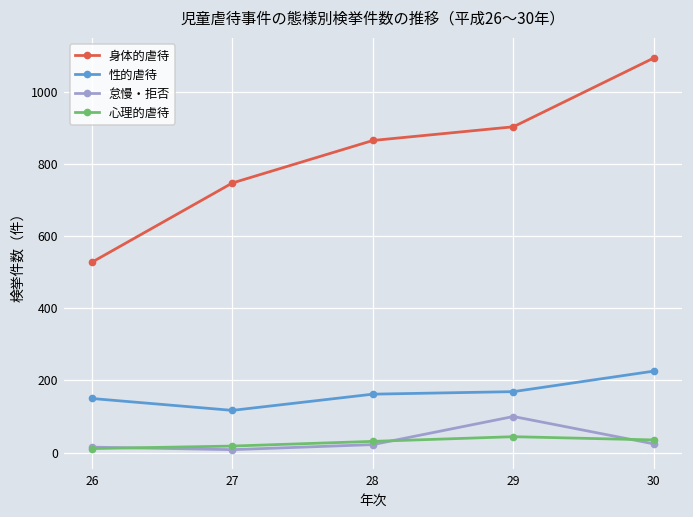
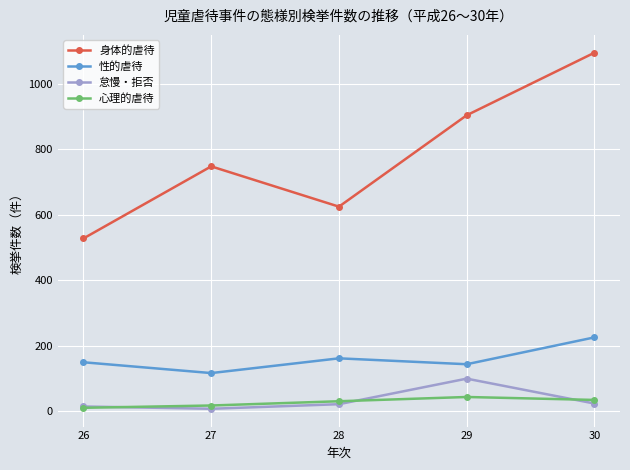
  {
    "身体的虐待": {
      "26": 530,
      "27": 750,
-     "28": 870,
+     "28": 630,
      "29": 900,
      "30": 1100
    },
    "性的虐待": {
      "26": 150,
      "27": 120,
      "28": 160,
-     "29": 170,
+     "29": 140,
      "30": 230
    },
    "怠慢・拒否": {
      "27": 10,
      "28": 20,
      "29": 100,
      "30": 20
    },
    "心理的虐待": {
      "27": 20,
      "28": 30,
      "29": 40,
      "30": 40
    }
  }
